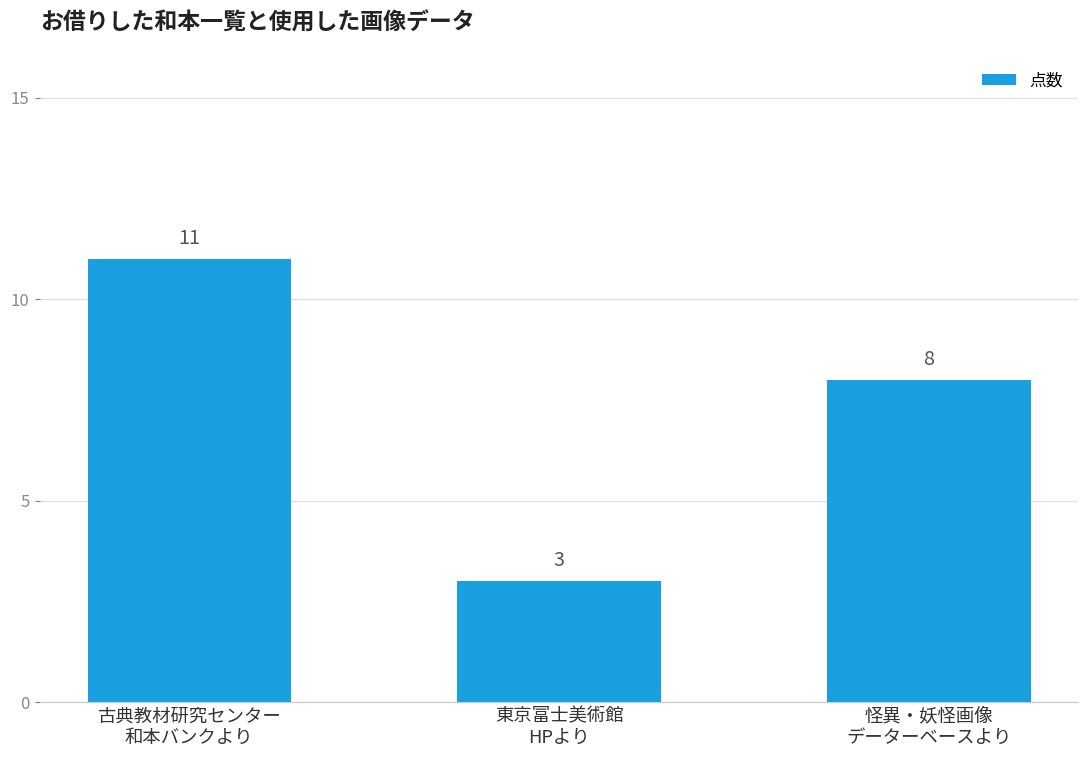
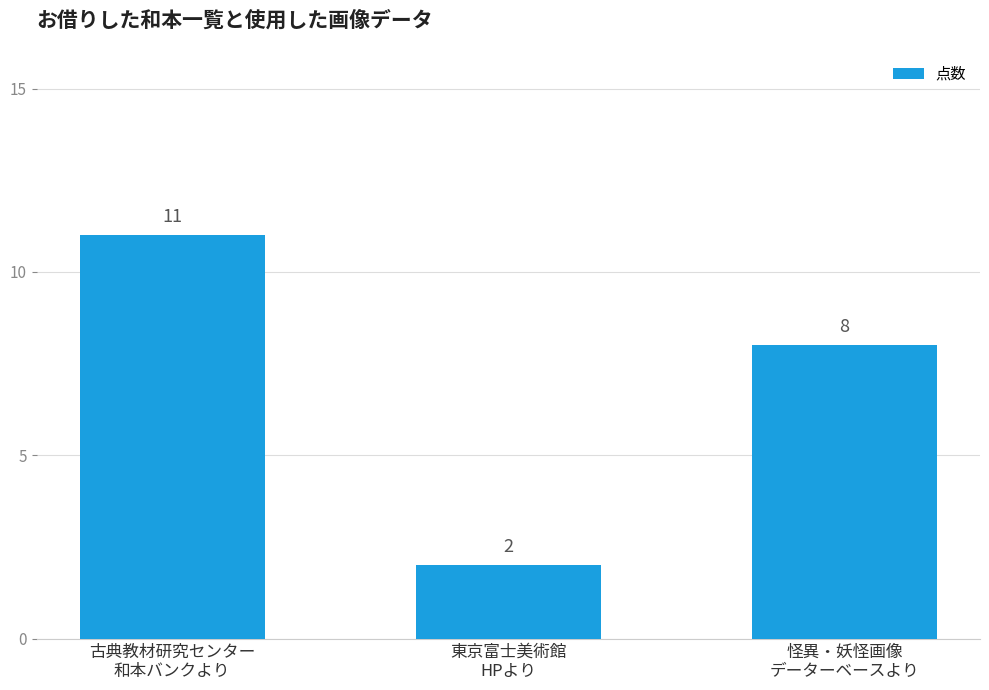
  {
    "古典教材研究センター 和本バンクより": 11,
-   "東京富士美術館 HPより": 3,
+   "東京富士美術館 HPより": 2,
    "怪異・妖怪画像 データーベースより": 8
  }
